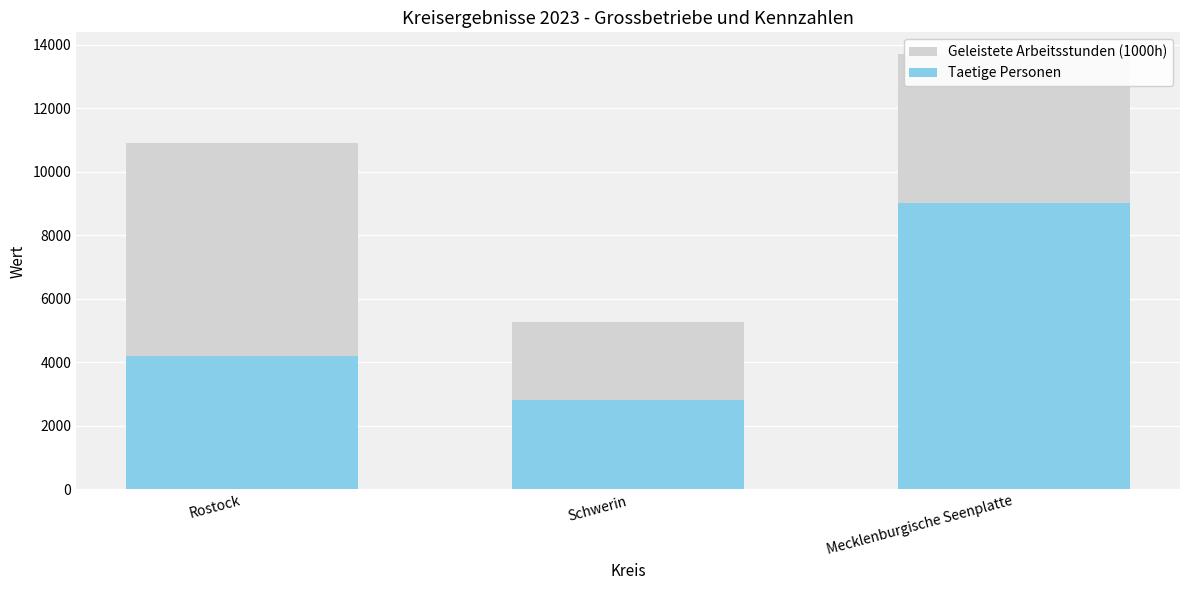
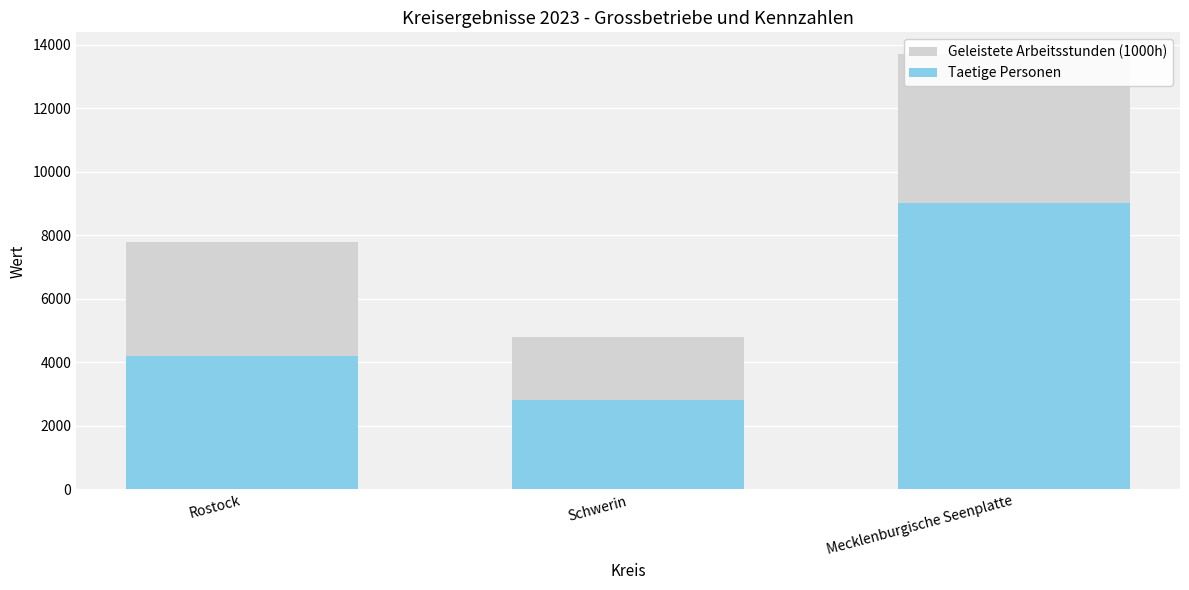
  {
    "Geleistete Arbeitsstunden (1000h)": {
-     "Rostock": 10900,
-     "Schwerin": 5300
+     "Rostock": 7800,
+     "Schwerin": 4800
    }
  }
